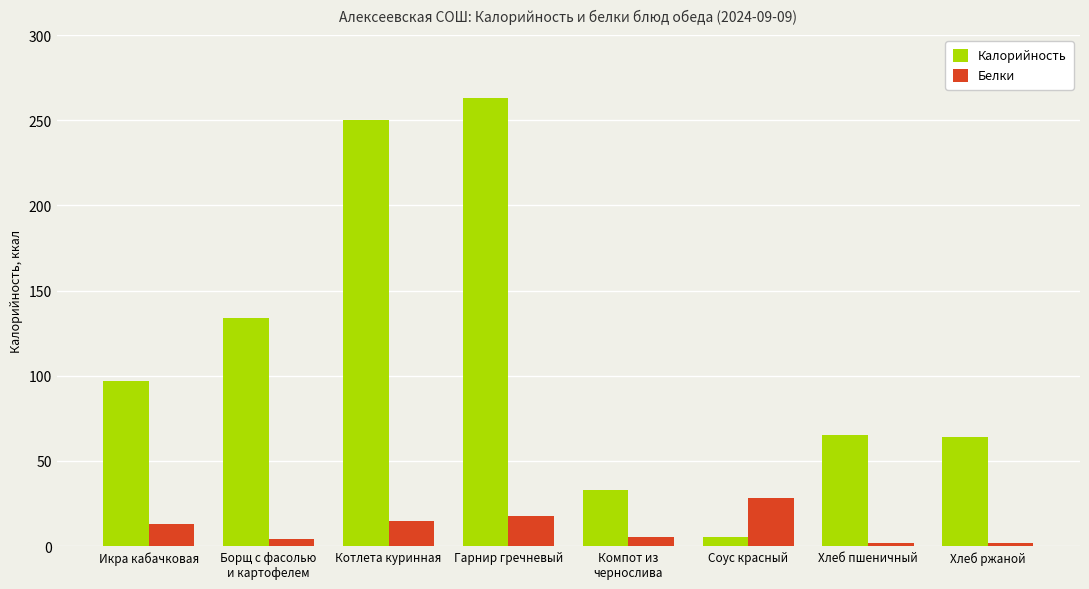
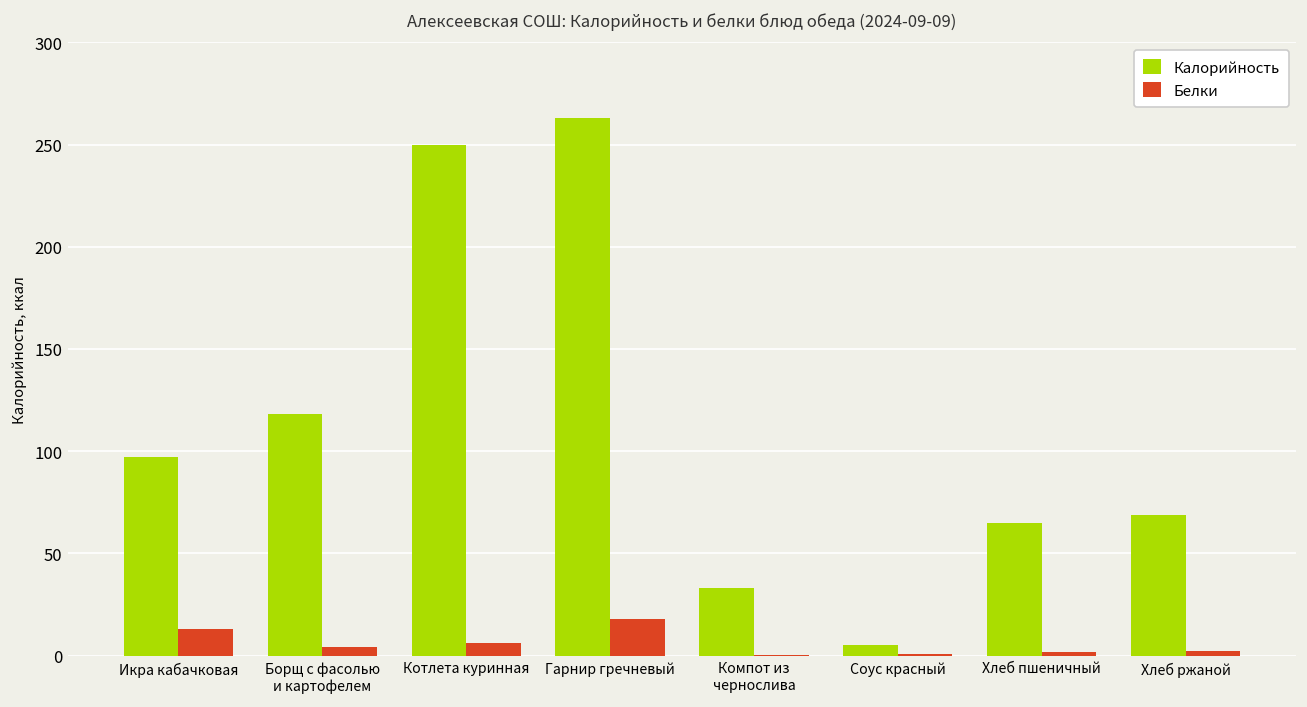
  {
    "Калорийность": {
      "Икра кабачковая": 97,
-     "Борщ с фасолью и картофелем": 134,
+     "Борщ с фасолью и картофелем": 118,
      "Котлета куринная": 250,
      "Гарнир гречневый": 263,
      "Компот из чернослива": 33,
      "Соус красный": 5,
      "Хлеб пшеничный": 65,
-     "Хлеб ржаной": 64
+     "Хлеб ржаной": 69
    },
    "Белки": {
      "Икра кабачковая": 13,
      "Борщ с фасолью и картофелем": 4,
-     "Котлета куринная": 15,
+     "Котлета куринная": 6,
      "Гарнир гречневый": 18,
-     "Компот из чернослива": 6,
-     "Соус красный": 28,
+     "Компот из чернослива": 0,
+     "Соус красный": 1,
      "Хлеб пшеничный": 2,
      "Хлеб ржаной": 2
    }
  }
